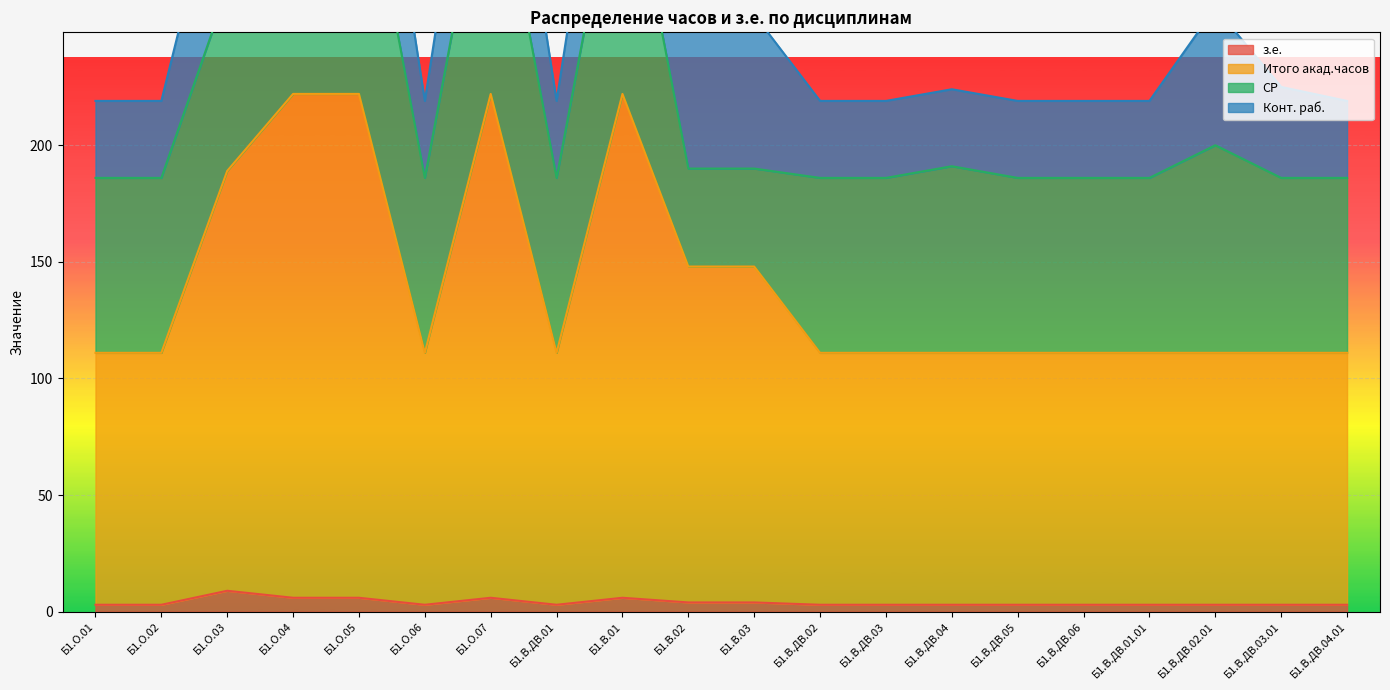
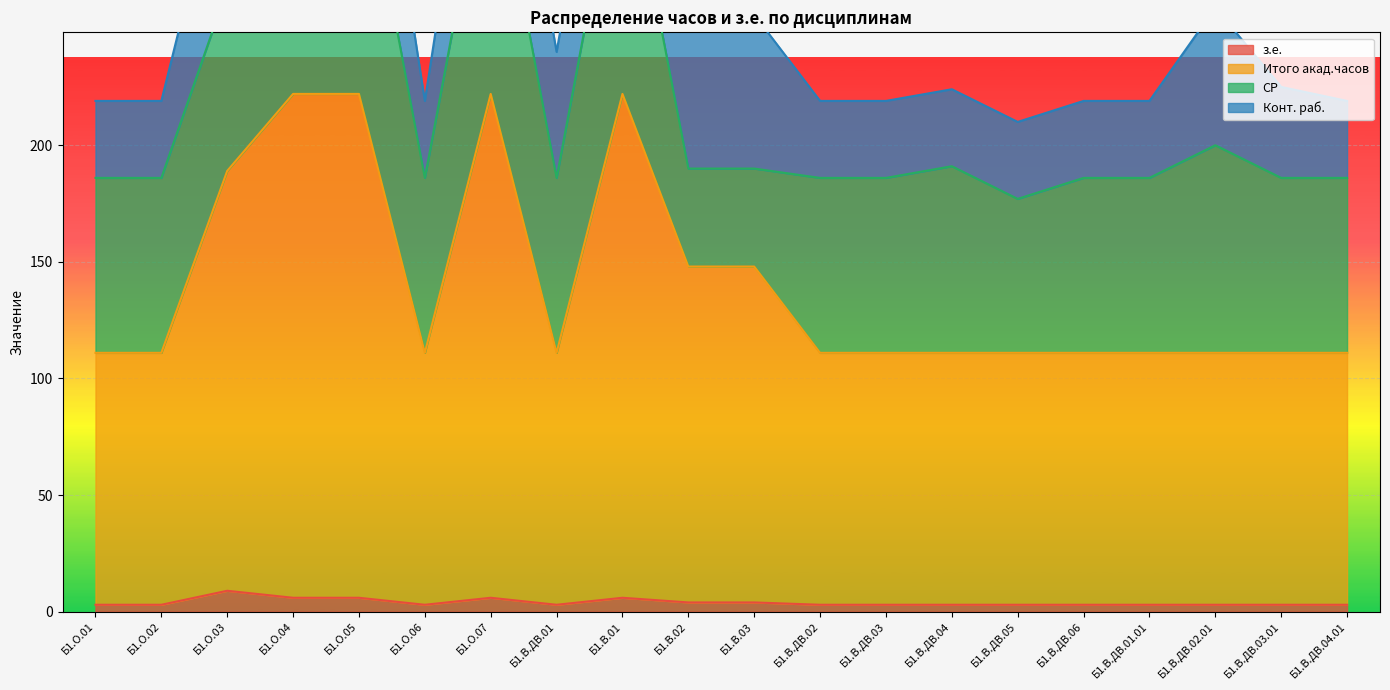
  {
    "з.е.": {
      "Б1.О.01": 3,
      "Б1.О.02": 3,
      "Б1.О.03": 9,
      "Б1.О.04": 6,
      "Б1.О.05": 6,
      "Б1.О.06": 3,
      "Б1.О.07": 6,
      "Б1.В.ДВ.01": 3,
      "Б1.В.01": 6,
      "Б1.В.02": 4,
      "Б1.В.03": 4,
      "Б1.В.ДВ.02": 3,
      "Б1.В.ДВ.03": 3,
      "Б1.В.ДВ.04": 3,
      "Б1.В.ДВ.05": 3,
      "Б1.В.ДВ.06": 3,
      "Б1.В.ДВ.01.01": 3,
      "Б1.В.ДВ.02.01": 3,
      "Б1.В.ДВ.03.01": 3,
      "Б1.В.ДВ.04.01": 3
    },
    "Итого акад.часов": {
      "Б1.О.01": 108,
      "Б1.О.02": 108,
      "Б1.О.03": 180,
      "Б1.О.04": 216,
      "Б1.О.05": 216,
      "Б1.О.06": 108,
      "Б1.О.07": 216,
      "Б1.В.ДВ.01": 108,
      "Б1.В.01": 216,
      "Б1.В.02": 144,
      "Б1.В.03": 144,
      "Б1.В.ДВ.02": 108,
      "Б1.В.ДВ.03": 108,
      "Б1.В.ДВ.04": 108,
      "Б1.В.ДВ.05": 108,
      "Б1.В.ДВ.06": 108,
      "Б1.В.ДВ.01.01": 108,
      "Б1.В.ДВ.02.01": 108,
      "Б1.В.ДВ.03.01": 108,
      "Б1.В.ДВ.04.01": 108
    },
    "СР": {
      "Б1.О.01": 75,
      "Б1.О.02": 75,
      "Б1.О.06": 75,
      "Б1.В.ДВ.01": 75,
      "Б1.В.02": 42,
      "Б1.В.03": 42,
      "Б1.В.ДВ.02": 75,
      "Б1.В.ДВ.03": 75,
      "Б1.В.ДВ.04": 80,
-     "Б1.В.ДВ.05": 75,
+     "Б1.В.ДВ.05": 66,
      "Б1.В.ДВ.06": 75,
      "Б1.В.ДВ.01.01": 75,
      "Б1.В.ДВ.02.01": 89,
      "Б1.В.ДВ.03.01": 75,
      "Б1.В.ДВ.04.01": 75
    },
    "Конт. раб.": {
      "Б1.О.01": 33,
      "Б1.О.02": 33,
      "Б1.О.06": 33,
-     "Б1.В.ДВ.01": 33,
+     "Б1.В.ДВ.01": 54,
      "Б1.В.ДВ.02": 33,
      "Б1.В.ДВ.03": 33,
      "Б1.В.ДВ.04": 33,
      "Б1.В.ДВ.05": 33,
      "Б1.В.ДВ.06": 33,
      "Б1.В.ДВ.01.01": 33
    }
  }
